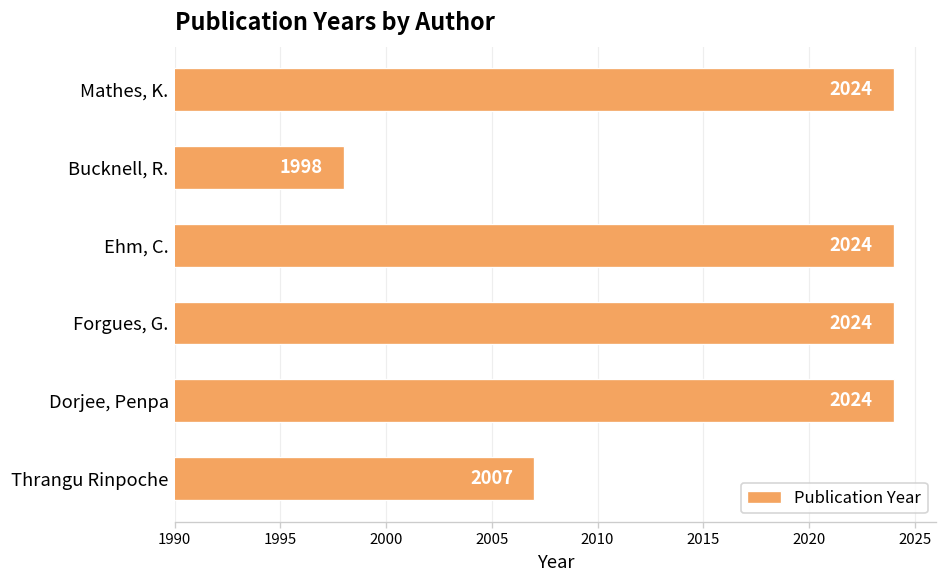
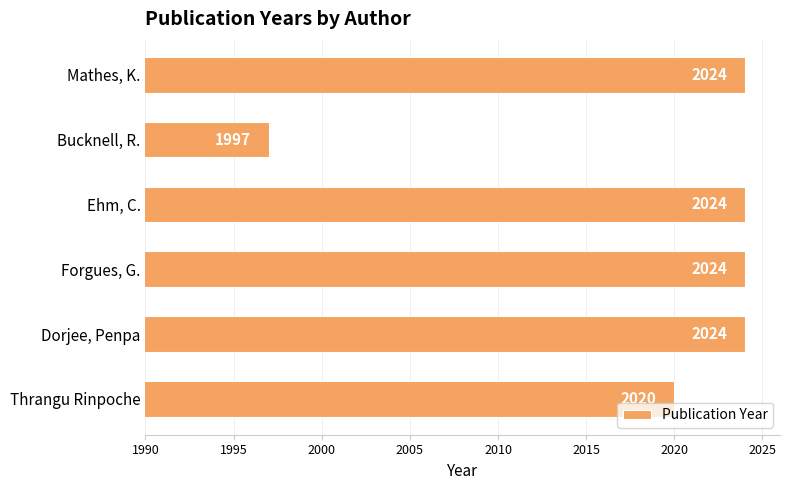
  {
    "Mathes, K.": 2024,
-   "Bucknell, R.": 1998,
+   "Bucknell, R.": 1997,
    "Ehm, C.": 2024,
    "Forgues, G.": 2024,
    "Dorjee, Penpa": 2024,
-   "Thrangu Rinpoche": 2007
+   "Thrangu Rinpoche": 2020
  }
